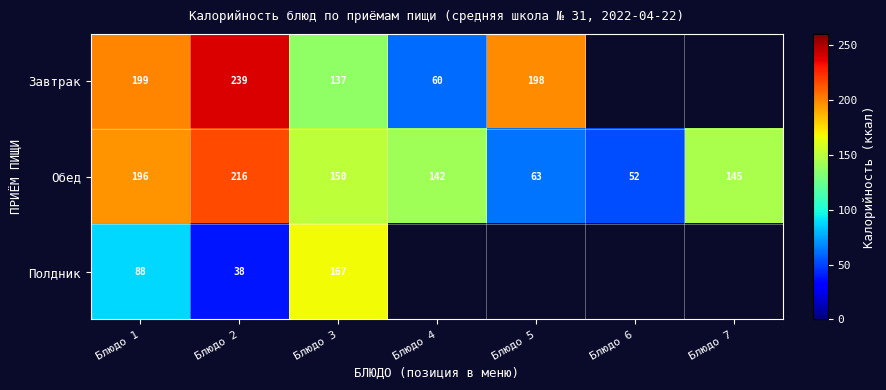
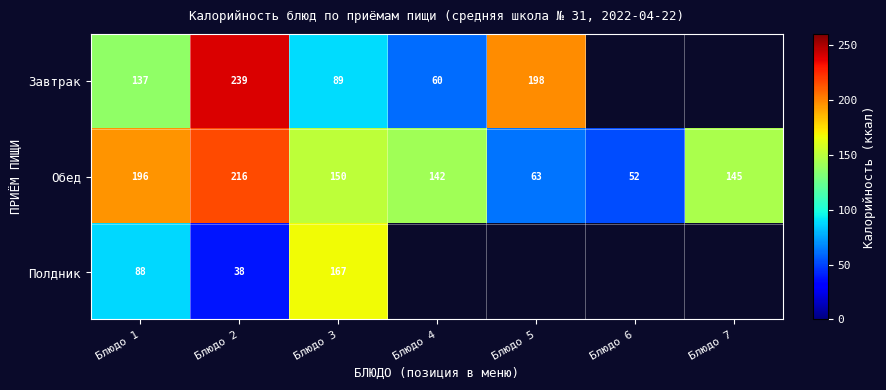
  {
    "Завтрак": {
-     "Блюдо 1": 199,
+     "Блюдо 1": 137,
      "Блюдо 2": 239,
-     "Блюдо 3": 137,
+     "Блюдо 3": 89,
      "Блюдо 4": 60,
      "Блюдо 5": 198
    },
    "Обед": {
      "Блюдо 1": 196,
      "Блюдо 2": 216,
      "Блюдо 3": 150,
      "Блюдо 4": 142,
      "Блюдо 5": 63,
      "Блюдо 6": 52,
      "Блюдо 7": 145
    },
    "Полдник": {
      "Блюдо 1": 88,
      "Блюдо 2": 38,
      "Блюдо 3": 167
    }
  }
